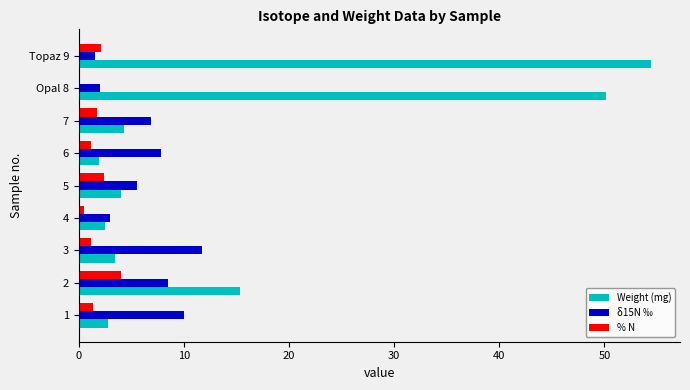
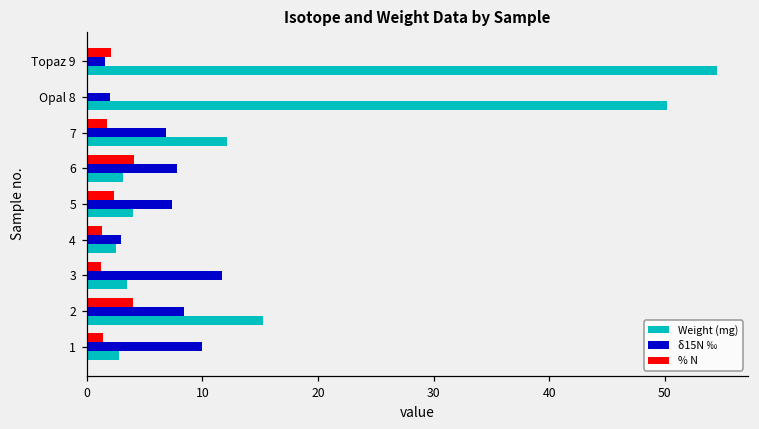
  {
    "Weight (mg)": {
      "Topaz 9": 54.5,
      "Opal 8": 50.2,
-     "7": 4.3,
-     "6": 1.9,
+     "7": 12.1,
+     "6": 3.1,
      "5": 4.0,
      "4": 2.5,
      "3": 3.5,
      "2": 15.3,
      "1": 2.8
    },
    "δ15N ‰": {
      "Topaz 9": 1.6,
      "Opal 8": 2.0,
      "7": 6.9,
      "6": 7.8,
-     "5": 5.6,
+     "5": 7.4,
      "4": 3.0,
      "3": 11.7,
      "2": 8.4,
      "1": 10.0
    },
    "% N": {
      "Topaz 9": 2.1,
      "7": 1.7,
-     "6": 1.2,
+     "6": 4.1,
      "5": 2.4,
-     "4": 0.5,
+     "4": 1.3,
      "3": 1.2,
      "2": 4.0,
      "1": 1.4
    }
  }
